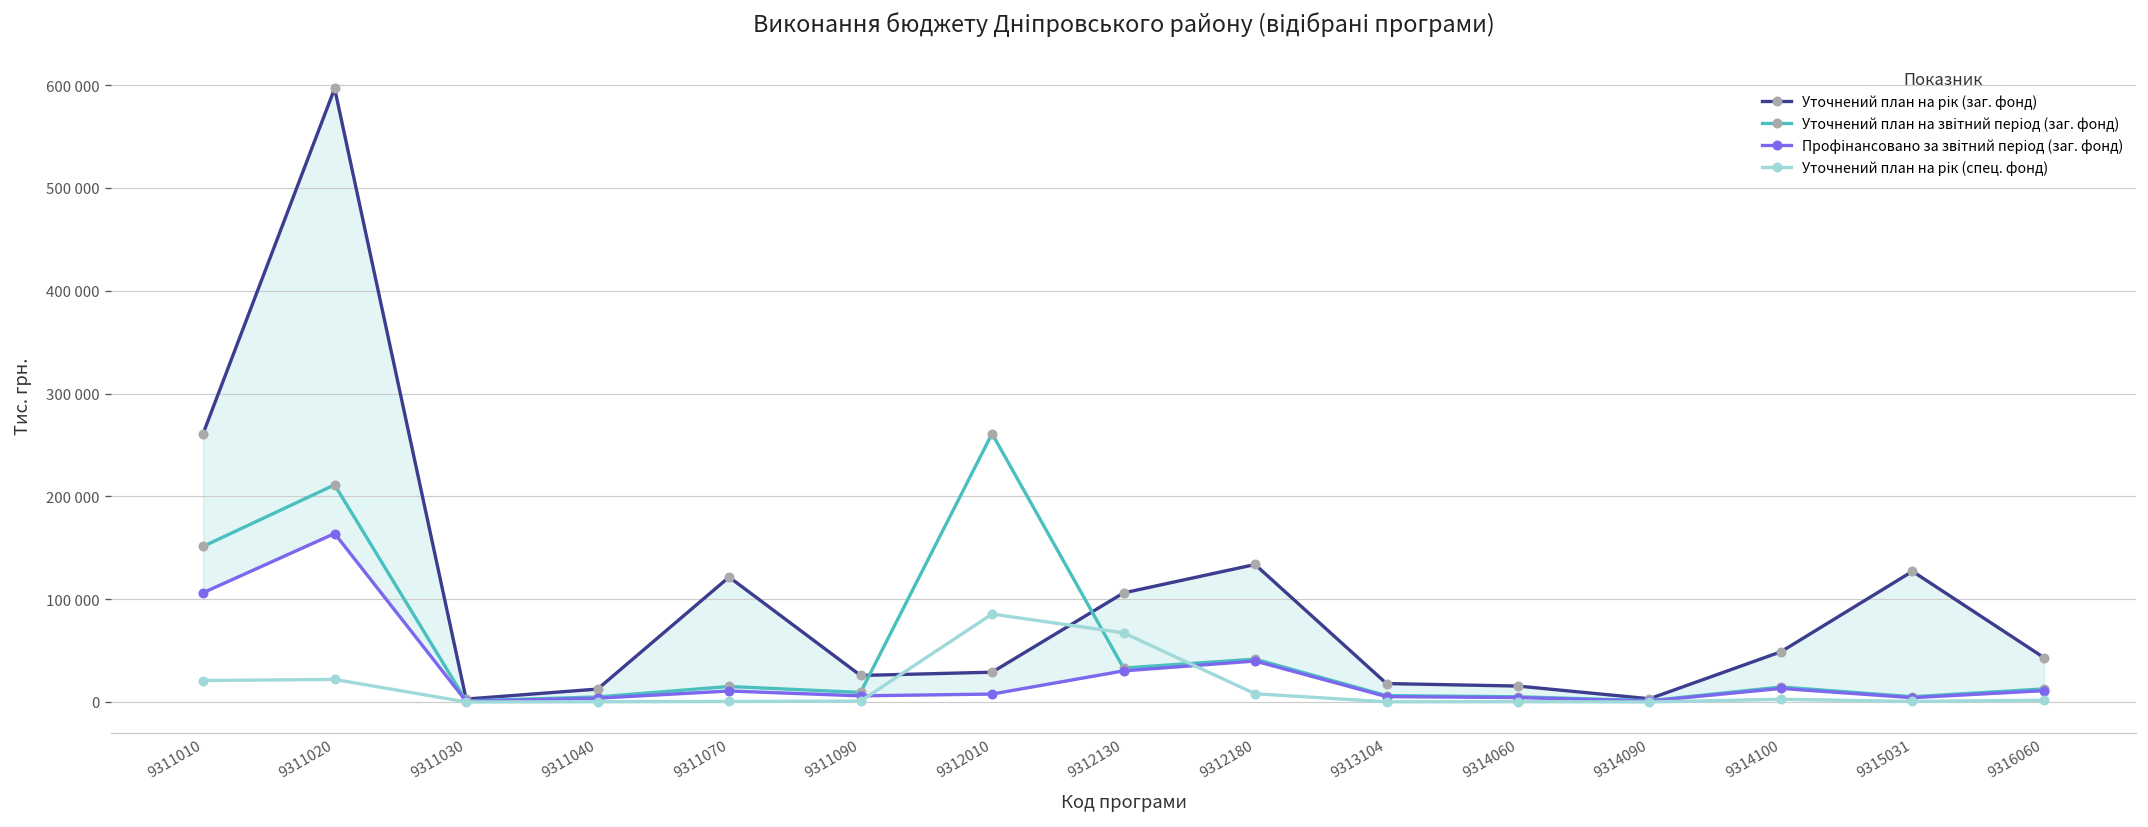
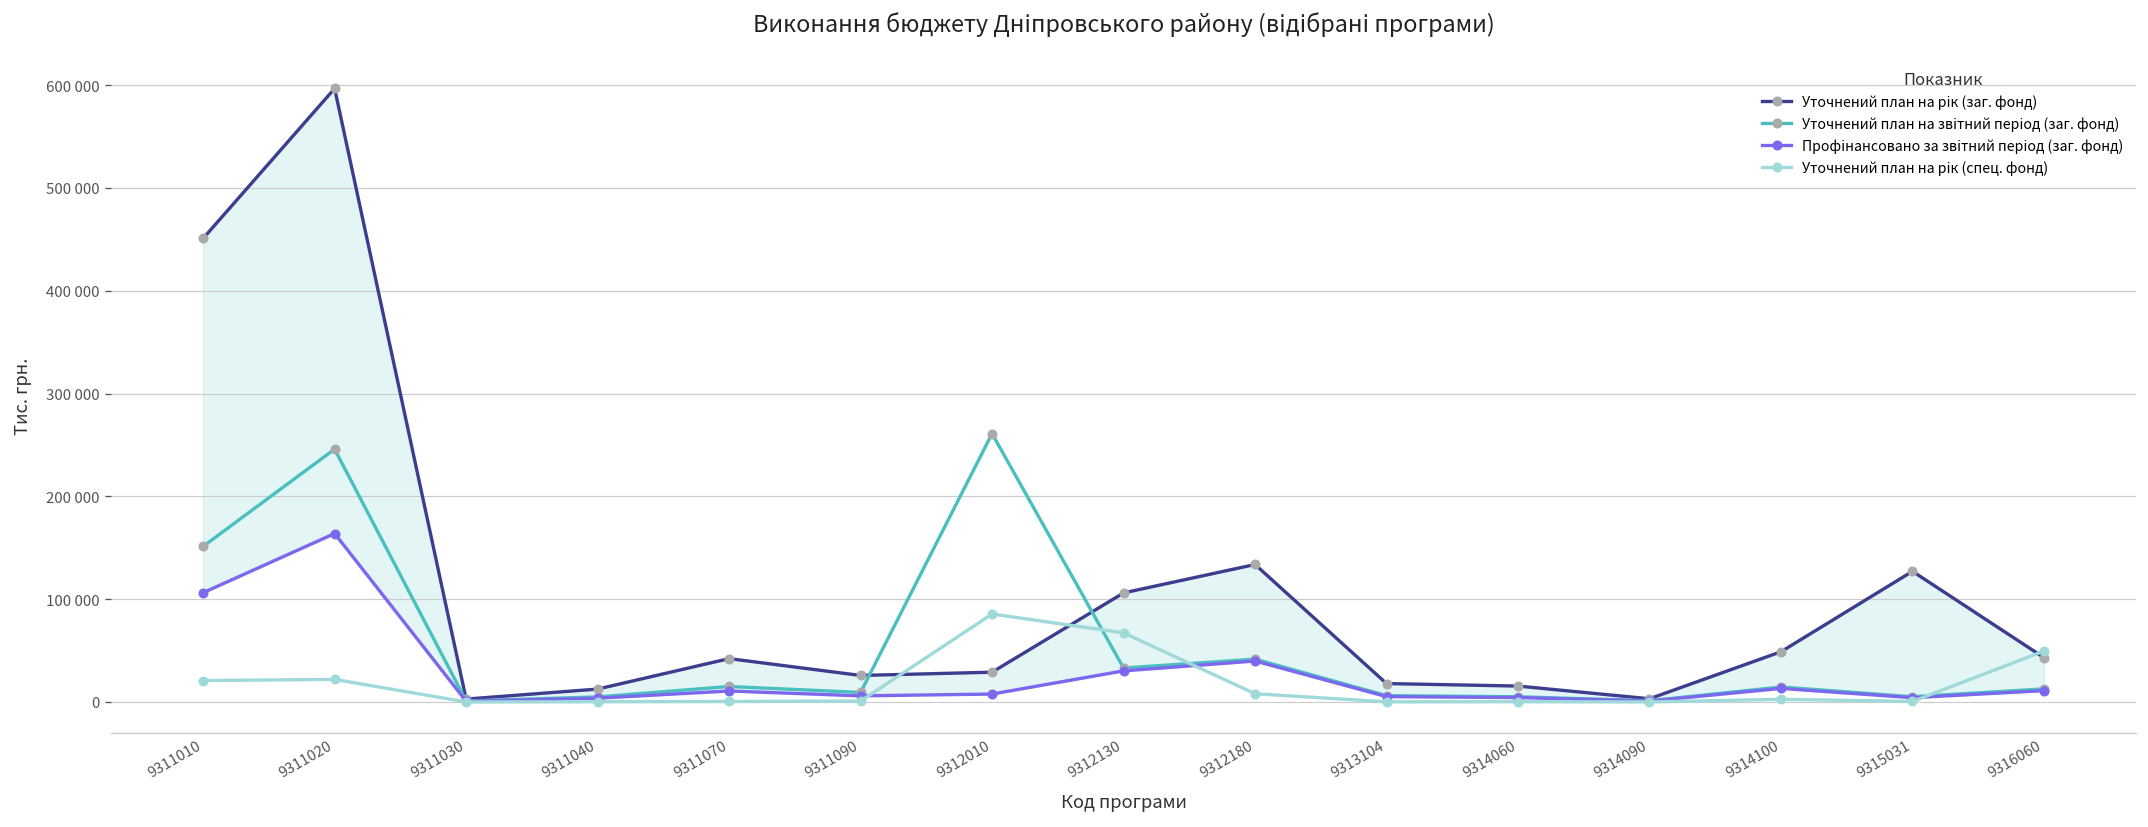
  {
    "Уточнений план на рік (заг. фонд)": {
-     "9311010": 260000,
+     "9311010": 450000,
      "9311020": 600000,
      "9311040": 10000,
-     "9311070": 120000,
+     "9311070": 40000,
      "9311090": 30000,
      "9312010": 30000,
      "9312130": 110000,
      "9312180": 130000,
      "9313104": 20000,
      "9314060": 20000,
      "9314100": 50000,
      "9315031": 130000,
      "9316060": 40000
    },
    "Уточнений план на звітний період (заг. фонд)": {
      "9311010": 150000,
-     "9311020": 210000,
+     "9311020": 250000,
      "9311070": 20000,
      "9311090": 10000,
      "9312010": 260000
    },
    "Профінансовано за звітний період (заг. фонд)": {
      "9311010": 110000,
      "9311020": 160000,
      "9311070": 10000,
      "9311090": 10000,
      "9312010": 10000
    },
    "Уточнений план на рік (спец. фонд)": {
      "9311010": 20000,
      "9311020": 20000,
      "9311040": 0,
      "9311070": 0,
      "9311090": 0,
      "9312010": 90000,
      "9312130": 70000,
      "9312180": 10000,
      "9313104": 0,
      "9314060": 0,
      "9314100": 0,
      "9315031": 0,
-     "9316060": 0
+     "9316060": 50000
    }
  }
